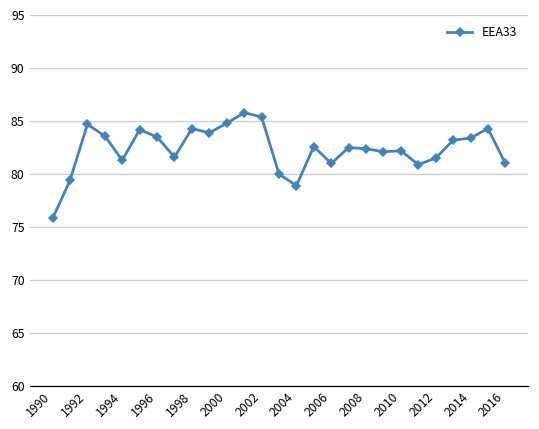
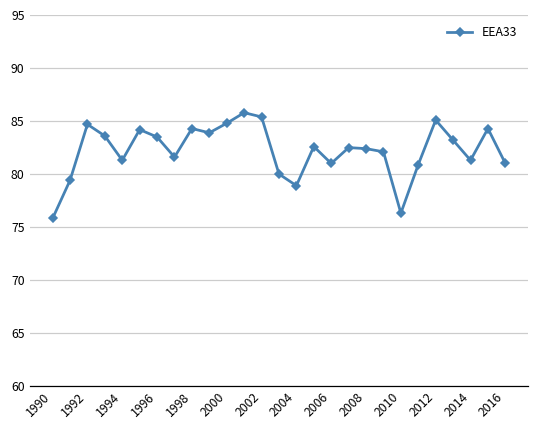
  {
    "1990": 76,
    "1992": 85,
    "1994": 81,
    "1996": 84,
    "1998": 84,
    "2000": 85,
    "2002": 85,
    "2004": 79,
    "2006": 81,
    "2008": 82,
-   "2010": 82,
-   "2012": 82,
-   "2014": 83,
+   "2010": 76,
+   "2012": 85,
+   "2014": 81,
    "2016": 81
  }
